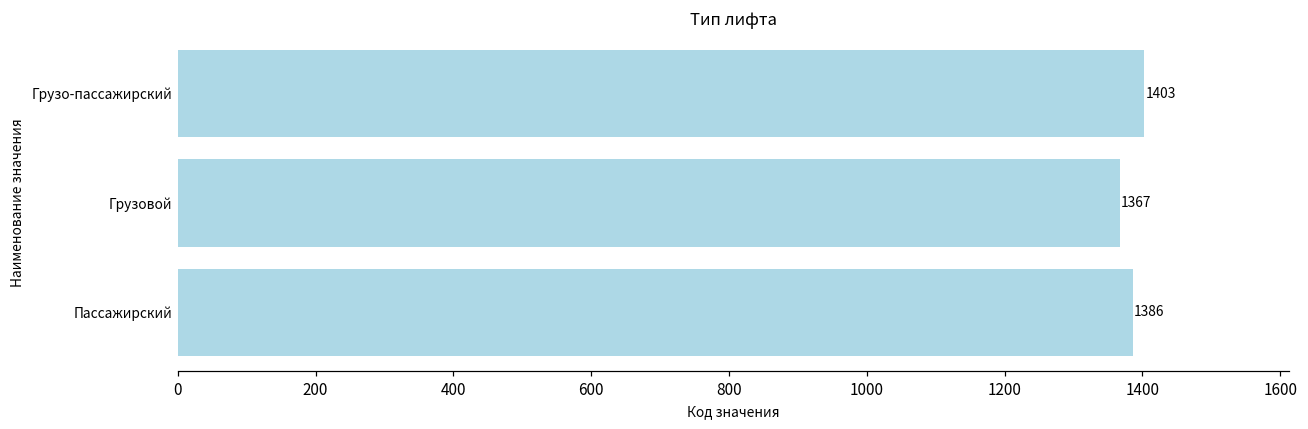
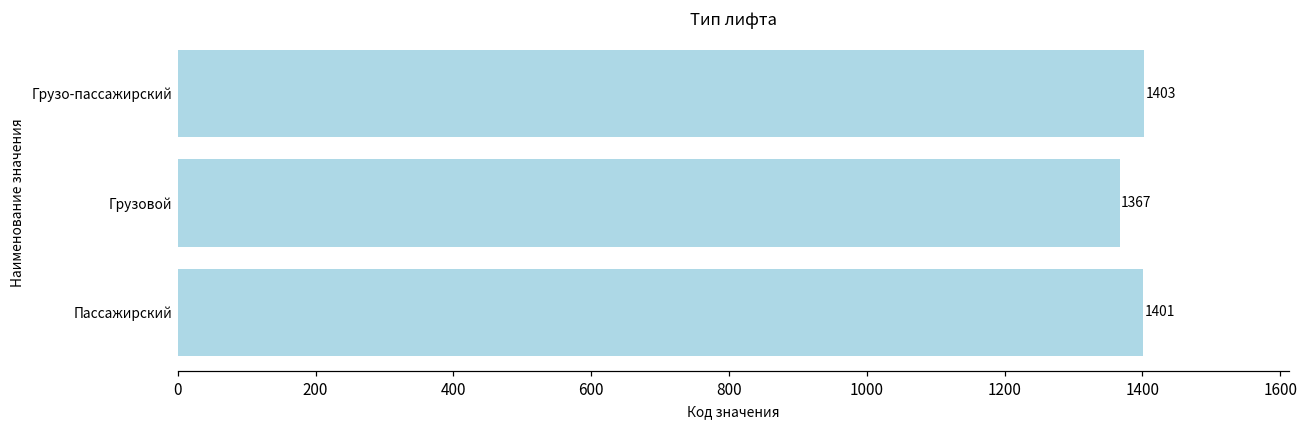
  {
    "Грузо-пассажирский": 1403,
    "Грузовой": 1367,
-   "Пассажирский": 1386
+   "Пассажирский": 1401
  }
